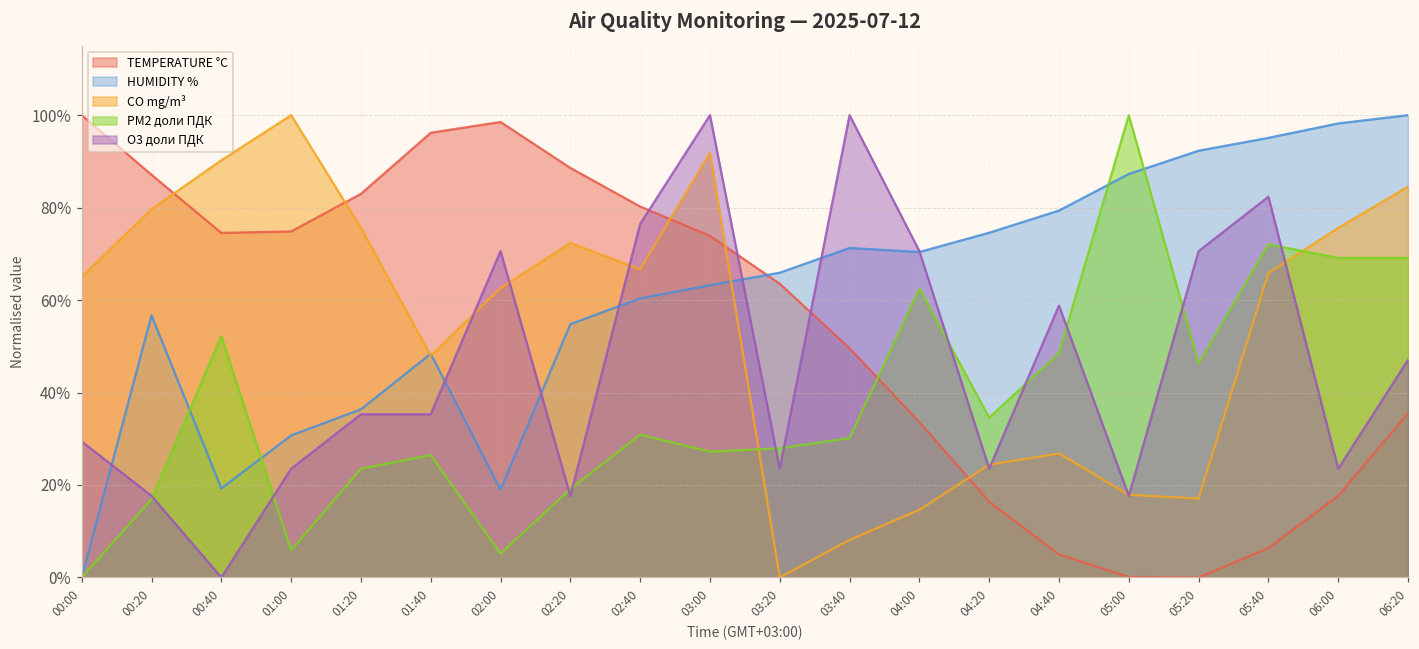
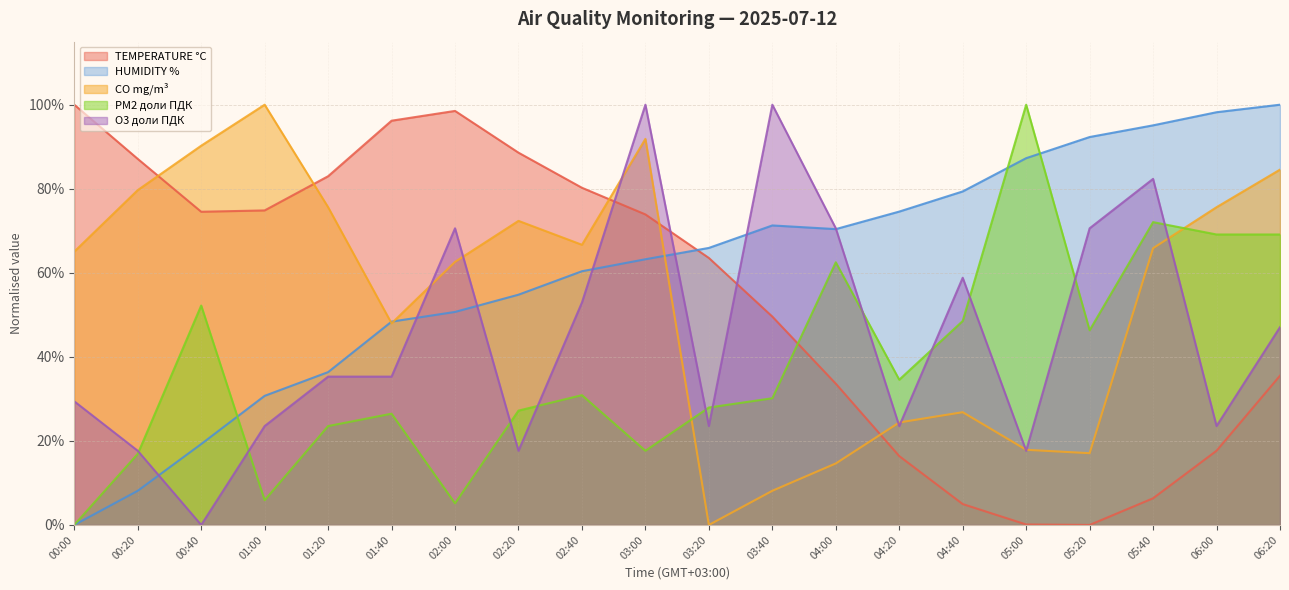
  {
    "HUMIDITY %": {
-     "00:20": "57%",
+     "00:20": "8%",
      "00:40": "19%",
      "01:00": "31%",
      "01:20": "36%",
-     "02:00": "19%",
+     "02:00": "51%",
      "02:20": "55%",
      "02:40": "60%",
      "03:00": "63%",
      "03:20": "66%",
      "03:40": "71%",
      "04:20": "75%",
      "04:40": "79%",
      "05:00": "87%",
      "05:20": "92%",
      "05:40": "95%",
      "06:00": "98%",
      "06:20": "100%"
    },
    "PM2 доли ПДК": {
      "00:20": "17%",
      "00:40": "52%",
      "01:00": "6%",
      "01:20": "24%",
      "01:40": "26%",
      "02:00": "5%",
-     "02:20": "19%",
+     "02:20": "27%",
      "02:40": "31%",
-     "03:00": "27%",
+     "03:00": "18%",
      "03:20": "28%",
      "03:40": "30%",
      "04:00": "62%",
      "04:20": "35%",
      "04:40": "49%",
      "05:00": "100%",
      "05:20": "46%",
      "05:40": "72%",
      "06:00": "69%",
      "06:20": "69%"
    },
    "O3 доли ПДК": {
      "00:00": "29%",
      "00:20": "18%",
      "00:40": "0%",
      "01:00": "24%",
      "01:20": "35%",
      "01:40": "35%",
      "02:00": "71%",
      "02:20": "18%",
-     "02:40": "76%",
+     "02:40": "53%",
      "03:00": "100%",
      "03:20": "24%",
      "03:40": "100%",
      "04:20": "24%",
      "04:40": "59%",
      "05:20": "71%",
      "05:40": "82%",
      "06:00": "24%",
      "06:20": "47%"
    }
  }
